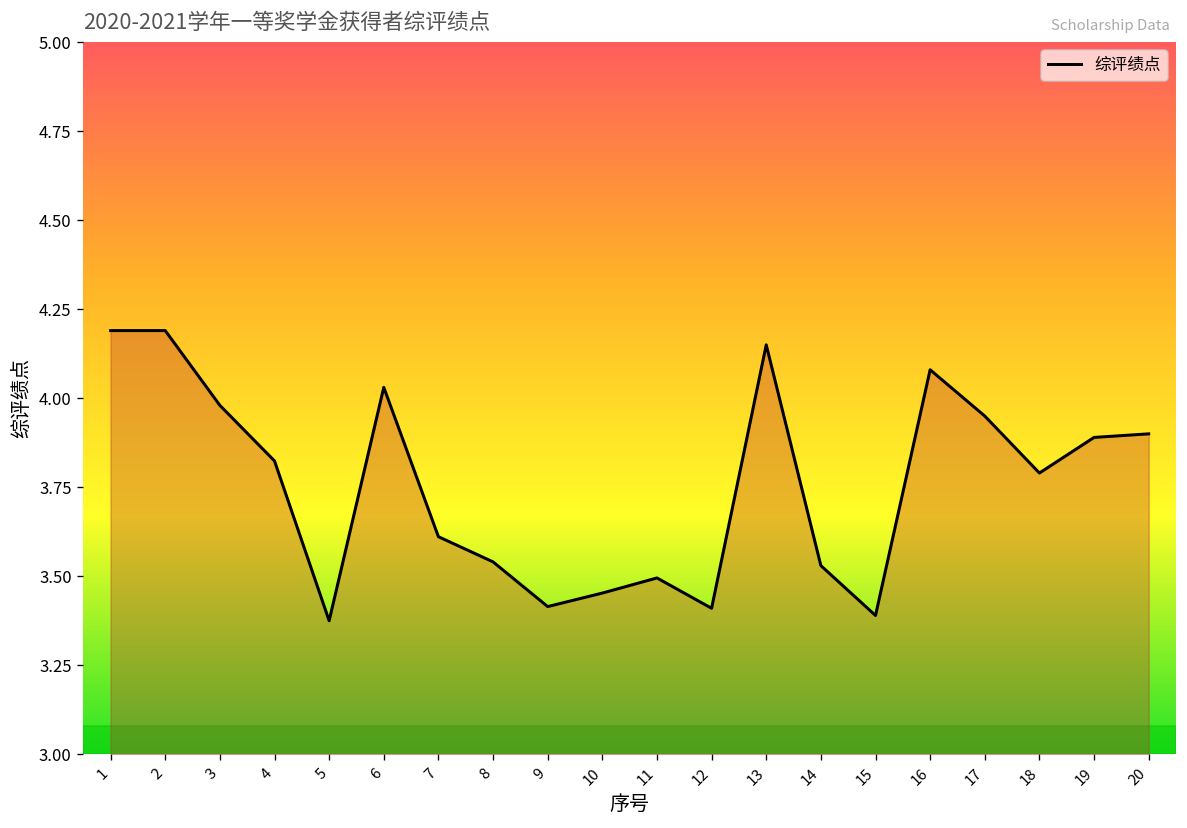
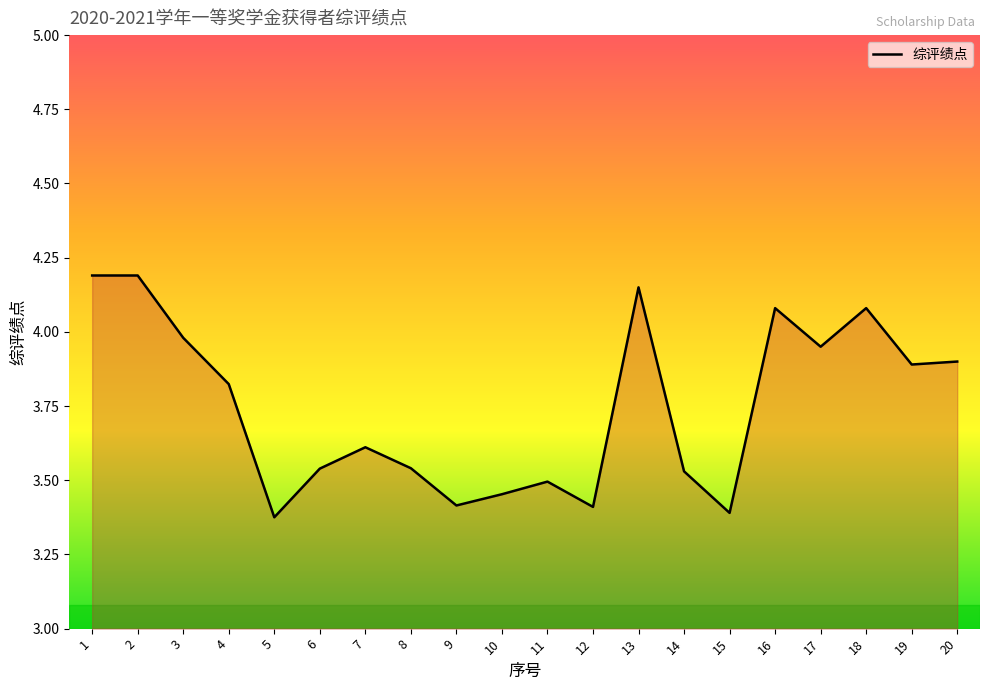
  {
    "1": 4.19,
    "2": 4.19,
    "3": 3.98,
    "4": 3.82,
    "5": 3.38,
-   "6": 4.03,
+   "6": 3.54,
    "7": 3.61,
    "8": 3.54,
    "9": 3.42,
    "10": 3.45,
    "11": 3.50,
    "12": 3.41,
    "13": 4.15,
    "14": 3.53,
    "15": 3.39,
    "16": 4.08,
    "17": 3.95,
-   "18": 3.79,
+   "18": 4.08,
    "19": 3.89,
    "20": 3.90
  }
